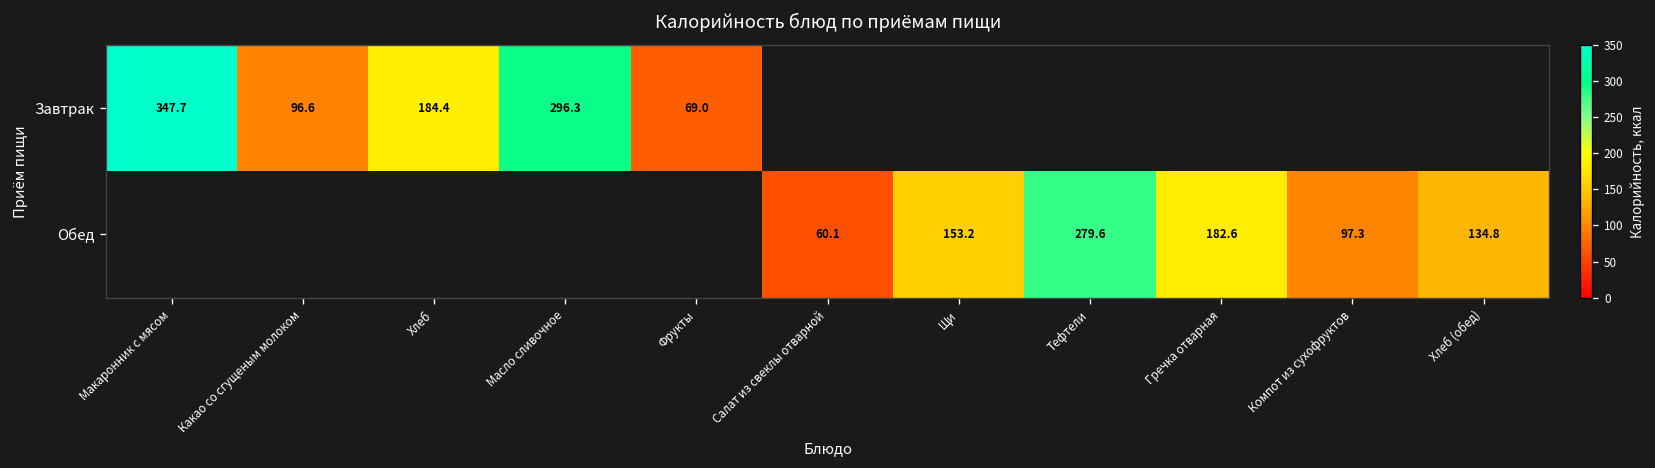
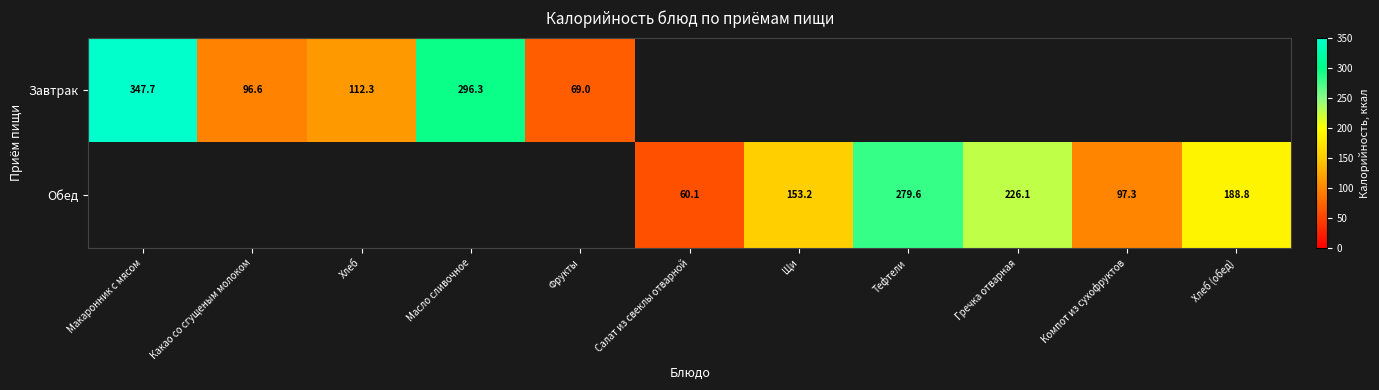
  {
    "Завтрак": {
      "Макаронник с мясом": 347.7,
      "Какао со сгущеным молоком": 96.6,
-     "Хлеб": 184.4,
+     "Хлеб": 112.3,
      "Масло сливочное": 296.3,
      "Фрукты": 69.0
    },
    "Обед": {
      "Салат из свеклы отварной": 60.1,
      "Щи": 153.2,
      "Тефтели": 279.6,
-     "Гречка отварная": 182.6,
+     "Гречка отварная": 226.1,
      "Компот из сухофруктов": 97.3,
-     "Хлеб (обед)": 134.8
+     "Хлеб (обед)": 188.8
    }
  }
